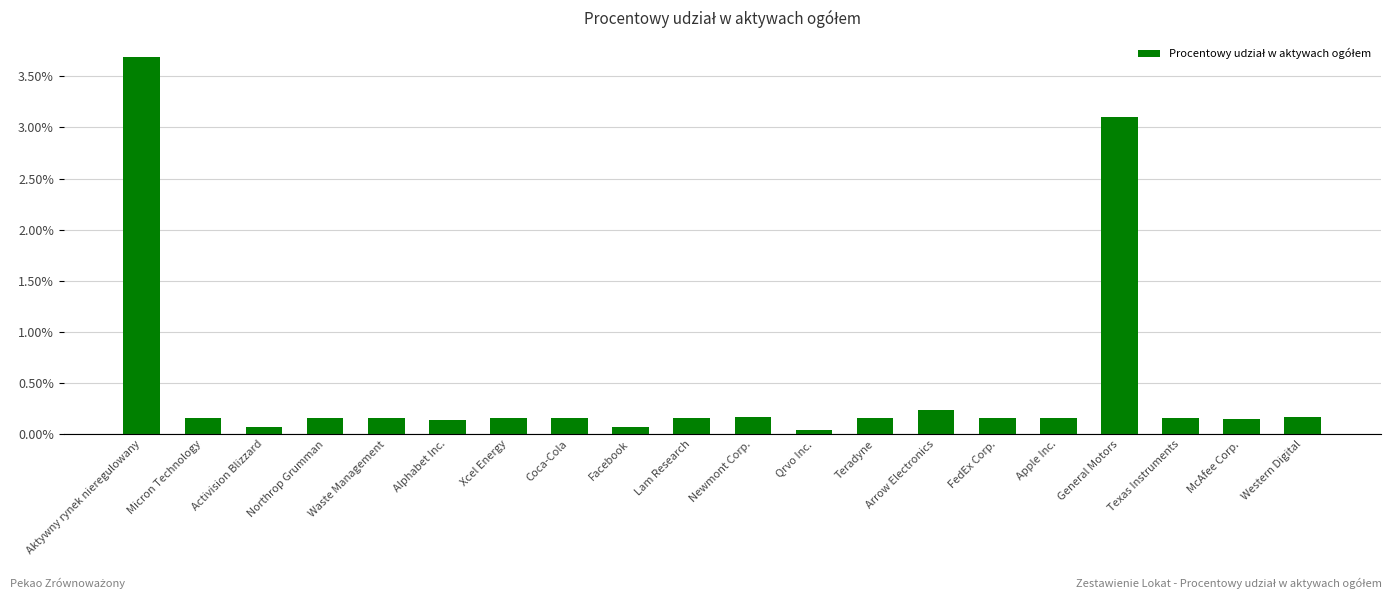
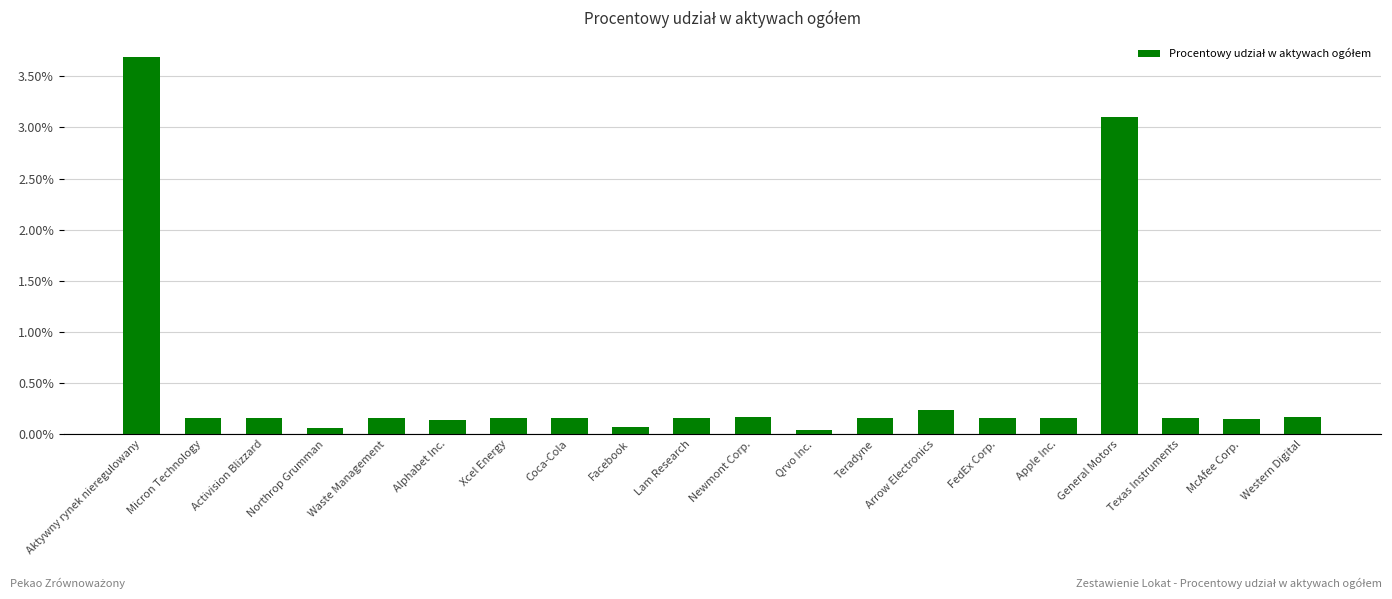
  {
    "Aktywny rynek nieregulowany": "3.69%",
    "Micron Technology": "0.16%",
-   "Activision Blizzard": "0.07%",
-   "Northrop Grumman": "0.16%",
+   "Activision Blizzard": "0.16%",
+   "Northrop Grumman": "0.06%",
    "Waste Management": "0.16%",
    "Alphabet Inc.": "0.14%",
    "Xcel Energy": "0.16%",
    "Coca-Cola": "0.16%",
    "Facebook": "0.07%",
    "Lam Research": "0.16%",
    "Newmont Corp.": "0.17%",
    "Qrvo Inc.": "0.04%",
    "Teradyne": "0.16%",
    "Arrow Electronics": "0.24%",
    "FedEx Corp.": "0.16%",
    "Apple Inc.": "0.16%",
    "General Motors": "3.10%",
    "Texas Instruments": "0.16%",
    "McAfee Corp.": "0.15%",
    "Western Digital": "0.17%"
  }
